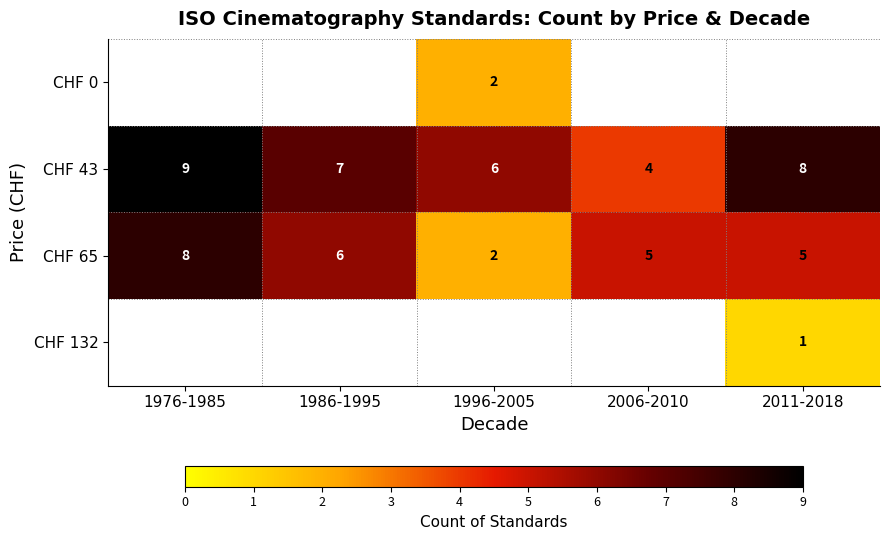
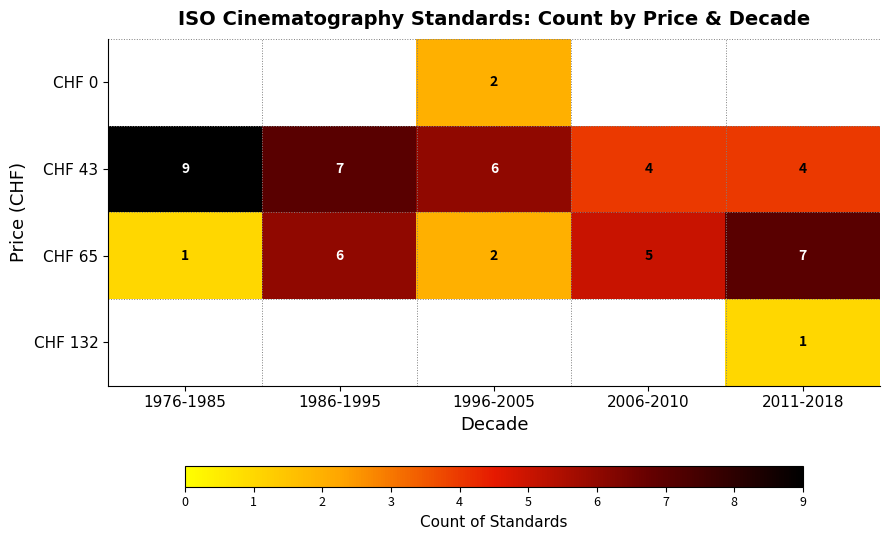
  {
    "CHF 0": {
      "1996-2005": 2
    },
    "CHF 43": {
      "1976-1985": 9,
      "1986-1995": 7,
      "1996-2005": 6,
      "2006-2010": 4,
-     "2011-2018": 8
+     "2011-2018": 4
    },
    "CHF 65": {
-     "1976-1985": 8,
+     "1976-1985": 1,
      "1986-1995": 6,
      "1996-2005": 2,
      "2006-2010": 5,
-     "2011-2018": 5
+     "2011-2018": 7
    },
    "CHF 132": {
      "2011-2018": 1
    }
  }
